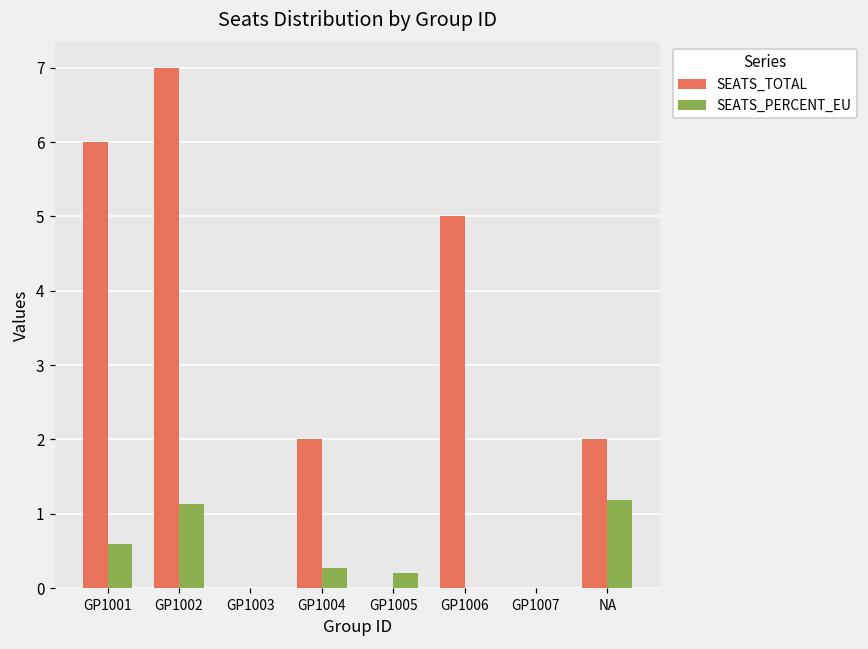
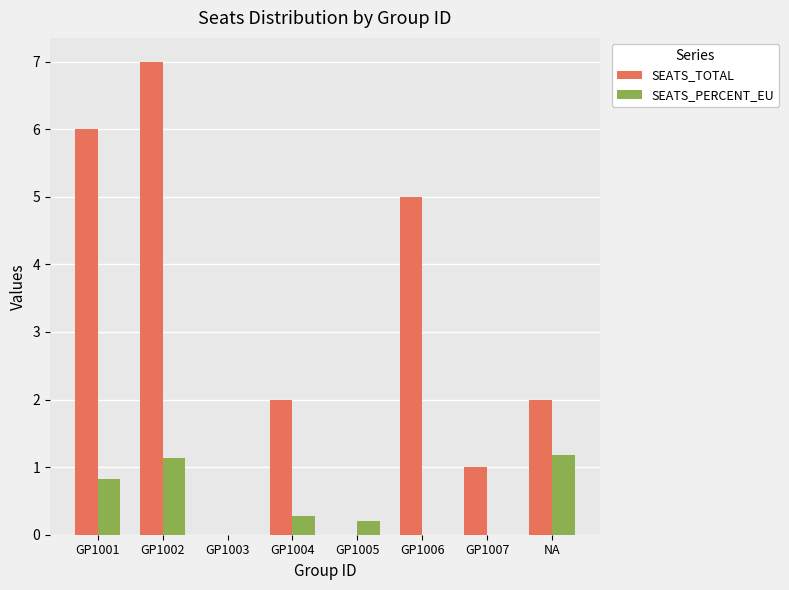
  {
    "SEATS_TOTAL": {
      "GP1001": 6,
      "GP1002": 7,
      "GP1003": 0,
      "GP1004": 2,
      "GP1005": 0,
      "GP1006": 5,
-     "GP1007": 0,
+     "GP1007": 1,
      "NA": 2
    },
    "SEATS_PERCENT_EU": {
-     "GP1001": 0.6,
+     "GP1001": 0.8,
      "GP1002": 1.1,
      "GP1003": 0.0,
      "GP1004": 0.3,
      "GP1005": 0.2,
      "GP1006": 0.0,
      "GP1007": 0.0,
      "NA": 1.2
    }
  }
